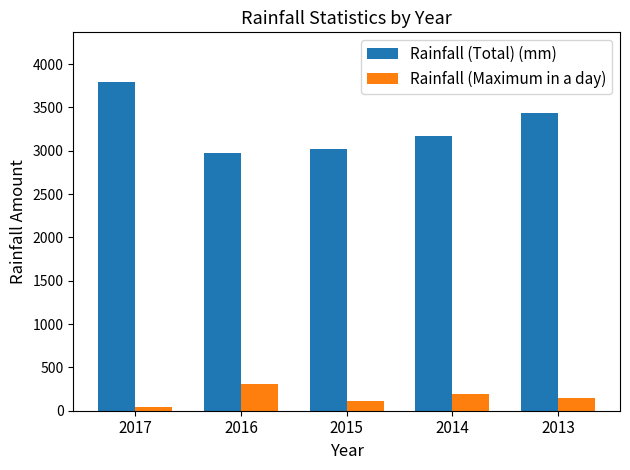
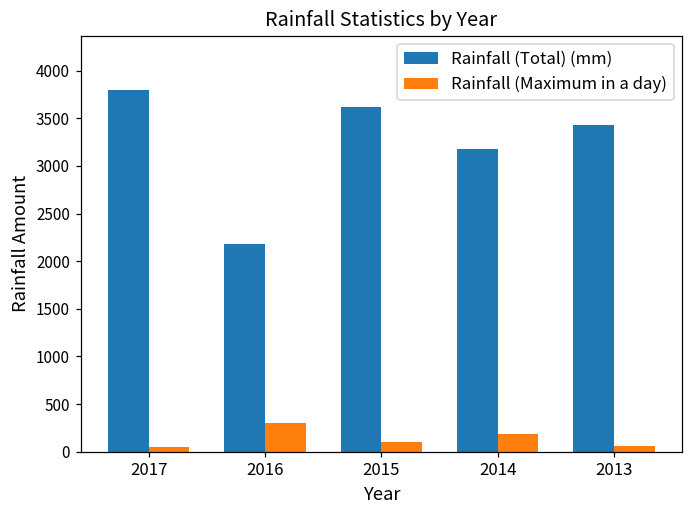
  {
    "Rainfall (Total) (mm)": {
      "2017": 3800,
-     "2016": 3000,
-     "2015": 3000,
+     "2016": 2200,
+     "2015": 3600,
      "2014": 3200,
      "2013": 3400
    },
    "Rainfall (Maximum in a day)": {
      "2017": 0,
      "2016": 300,
      "2015": 100,
      "2014": 200,
-     "2013": 200
+     "2013": 100
    }
  }
